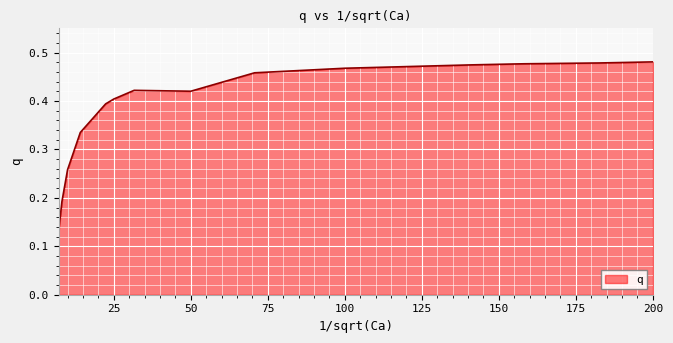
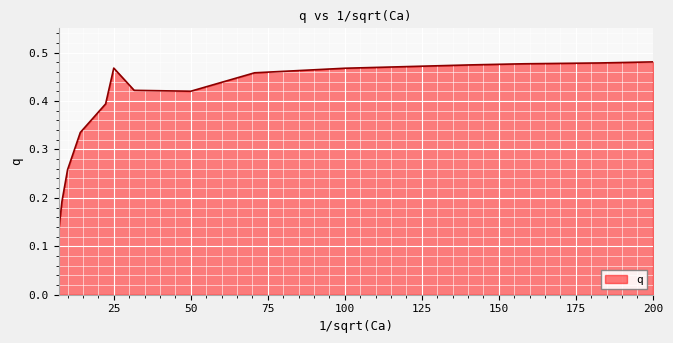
  {
-   "25": 0.40,
+   "25": 0.47,
    "50": 0.42,
    "100": 0.47,
    "200": 0.48
  }
